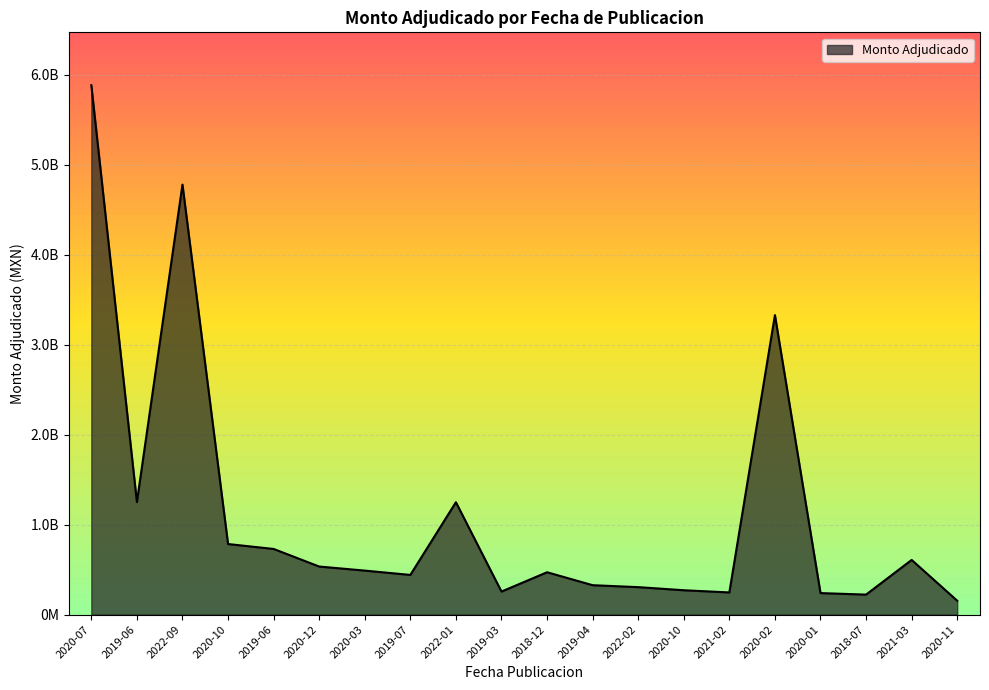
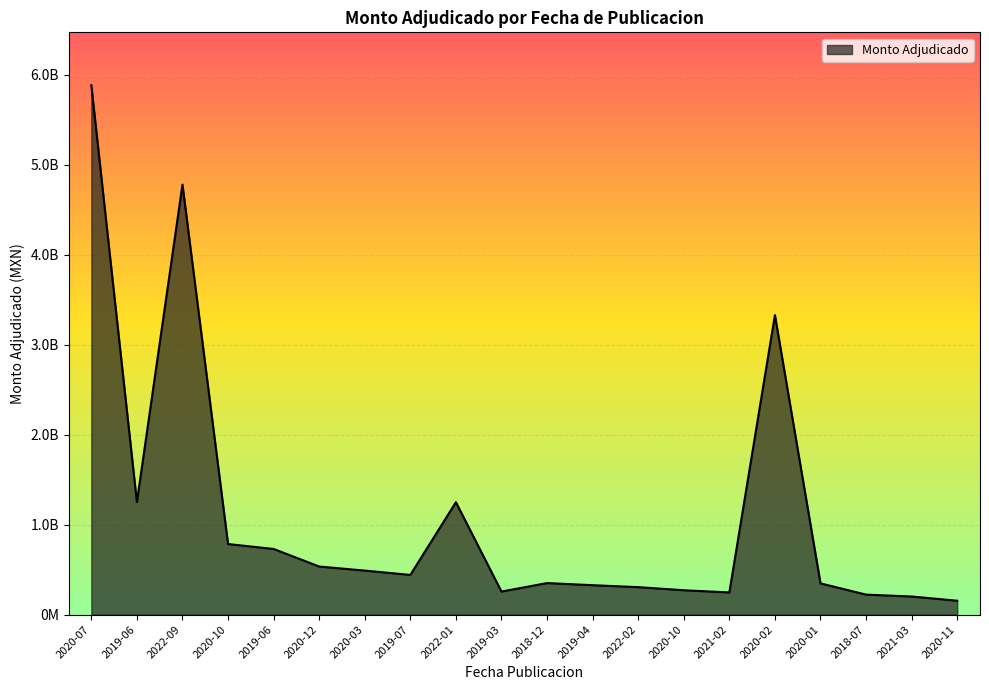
  {
    "2020-07": 5900000000,
    "2022-09": 4800000000,
    "2020-12": 500000000,
    "2020-03": 500000000,
    "2019-07": 400000000,
    "2022-01": 1200000000,
    "2019-03": 300000000,
-   "2018-12": 500000000,
+   "2018-12": 300000000,
    "2019-04": 300000000,
    "2022-02": 300000000,
    "2021-02": 200000000,
    "2020-02": 3300000000,
-   "2020-01": 200000000,
+   "2020-01": 300000000,
    "2018-07": 200000000,
-   "2021-03": 600000000,
+   "2021-03": 200000000,
    "2020-11": 200000000
  }
